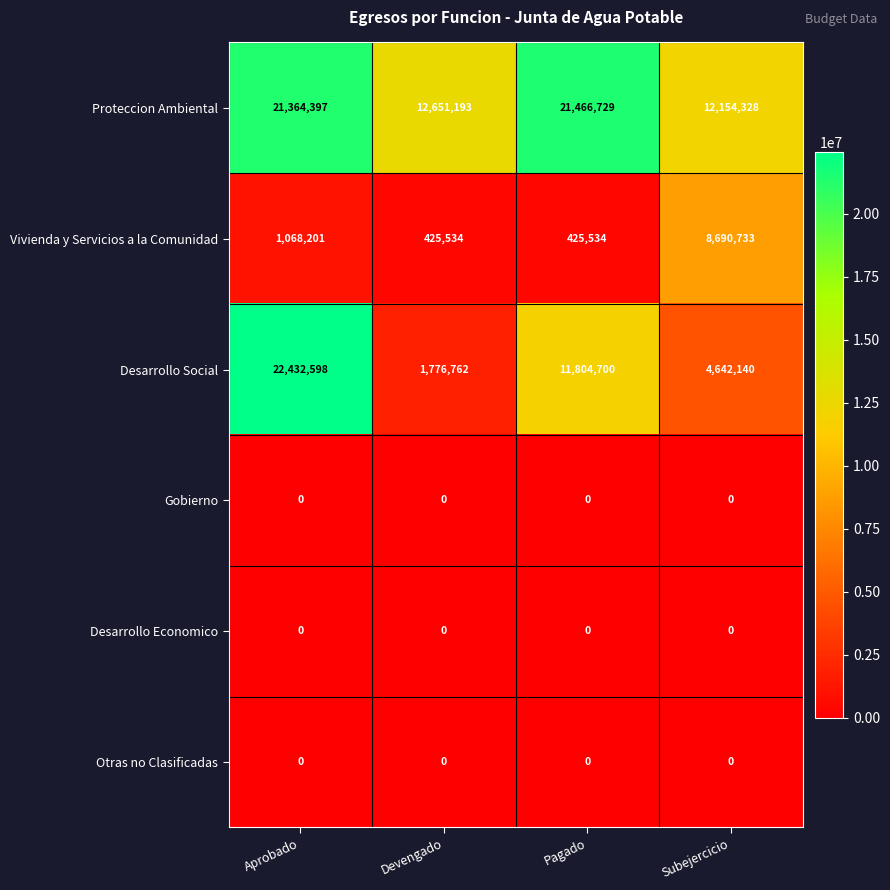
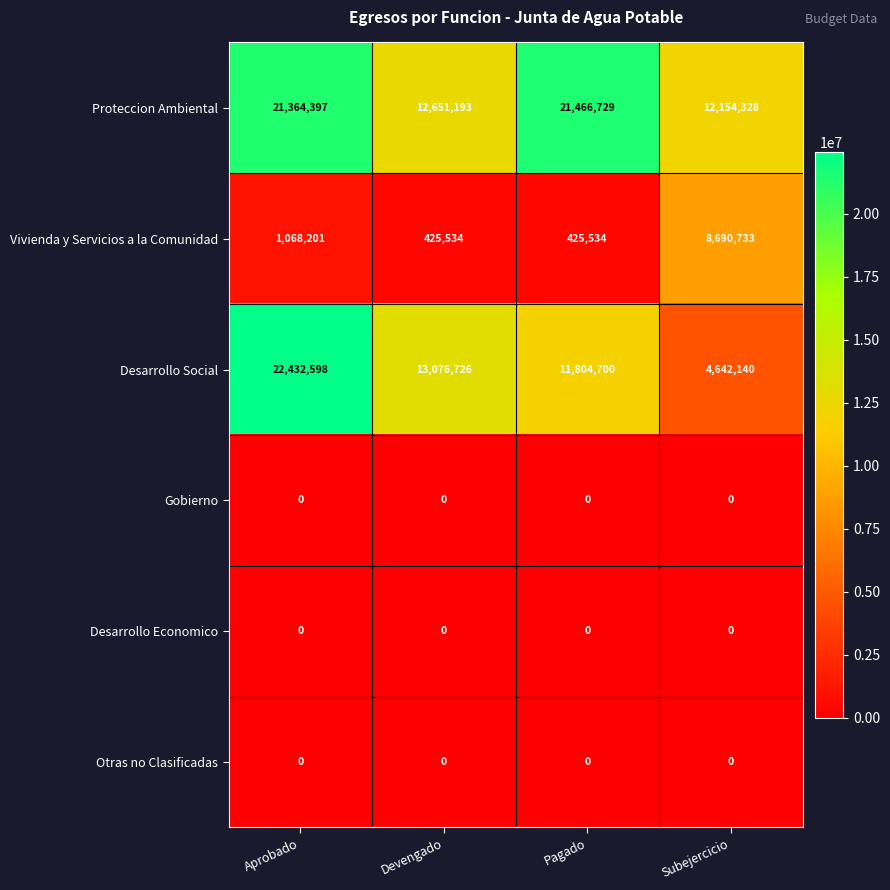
  {
    "Proteccion Ambiental": {
      "Aprobado": "21,364,397",
      "Devengado": "12,651,193",
      "Pagado": "21,466,729",
      "Subejercicio": "12,154,328"
    },
    "Vivienda y Servicios a la Comunidad": {
      "Aprobado": "1,068,201",
      "Devengado": "425,534",
      "Pagado": "425,534",
      "Subejercicio": "8,690,733"
    },
    "Desarrollo Social": {
      "Aprobado": "22,432,598",
-     "Devengado": "1,776,762",
+     "Devengado": "13,076,726",
      "Pagado": "11,804,700",
      "Subejercicio": "4,642,140"
    },
    "Gobierno": {
      "Aprobado": "0",
      "Devengado": "0",
      "Pagado": "0",
      "Subejercicio": "0"
    },
    "Desarrollo Economico": {
      "Aprobado": "0",
      "Devengado": "0",
      "Pagado": "0",
      "Subejercicio": "0"
    },
    "Otras no Clasificadas": {
      "Aprobado": "0",
      "Devengado": "0",
      "Pagado": "0",
      "Subejercicio": "0"
    }
  }
